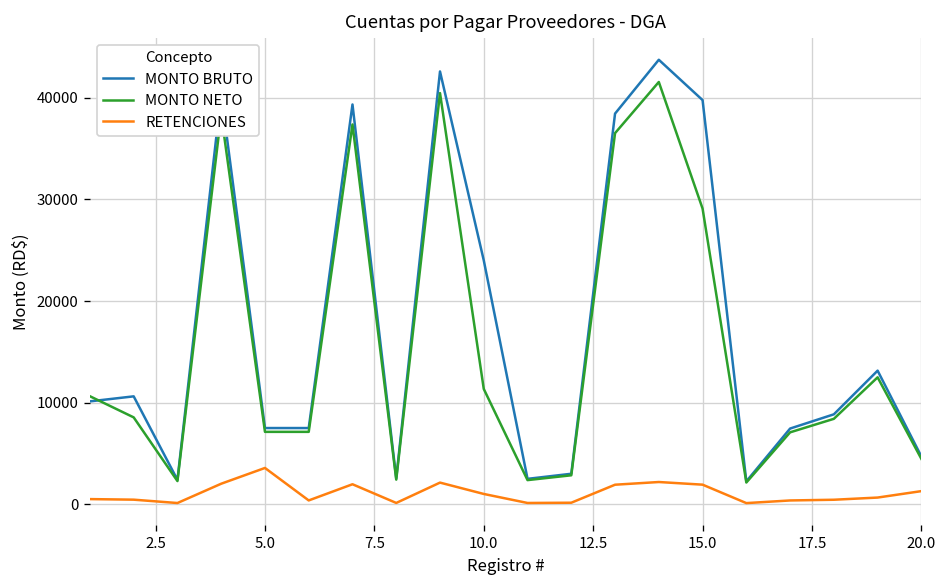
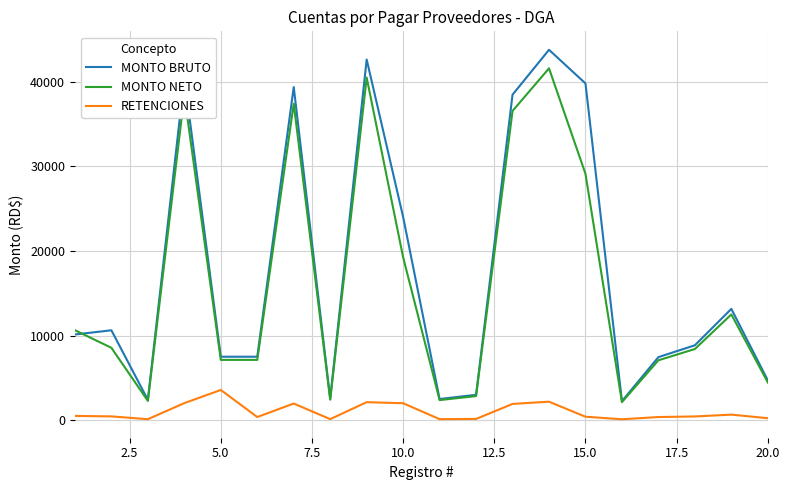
  {
    "MONTO BRUTO": {
      "5.0": 8000,
      "10.0": 24000,
      "15.0": 40000
    },
    "MONTO NETO": {
      "5.0": 7000,
-     "10.0": 11000,
+     "10.0": 19000,
      "15.0": 29000
    },
    "RETENCIONES": {
      "5.0": 4000,
-     "10.0": 1000,
-     "15.0": 2000,
-     "20.0": 1000
+     "10.0": 2000,
+     "15.0": 0,
+     "20.0": 0
    }
  }
